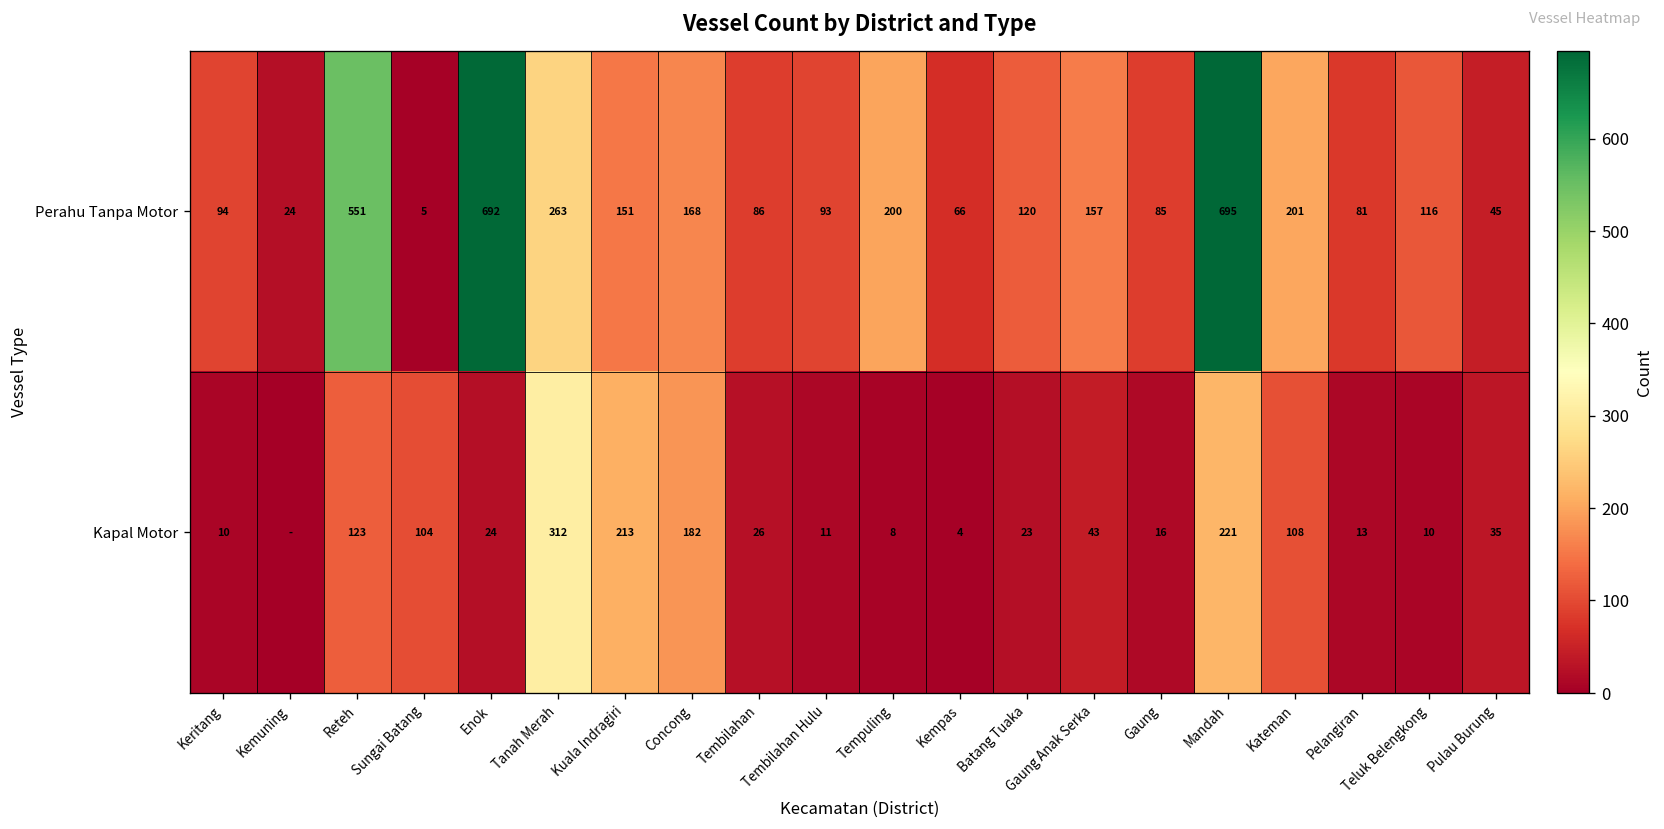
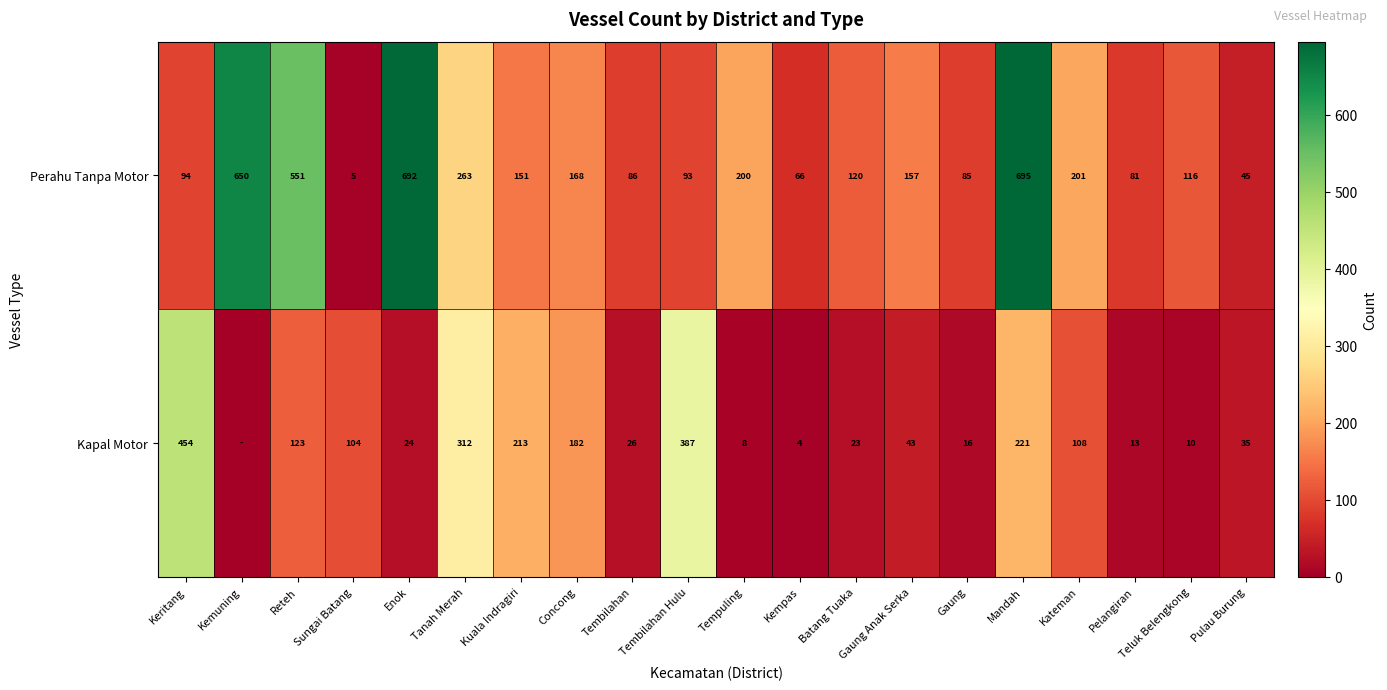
  {
    "Perahu Tanpa Motor": {
      "Keritang": 94,
-     "Kemuning": 24,
+     "Kemuning": 650,
      "Reteh": 551,
      "Sungai Batang": 5,
      "Enok": 692,
      "Tanah Merah": 263,
      "Kuala Indragiri": 151,
      "Concong": 168,
      "Tembilahan": 86,
      "Tembilahan Hulu": 93,
      "Tempuling": 200,
      "Kempas": 66,
      "Batang Tuaka": 120,
      "Gaung Anak Serka": 157,
      "Gaung": 85,
      "Mandah": 695,
      "Kateman": 201,
      "Pelangiran": 81,
      "Teluk Belengkong": 116,
      "Pulau Burung": 45
    },
    "Kapal Motor": {
-     "Keritang": 10,
+     "Keritang": 454,
      "Reteh": 123,
      "Sungai Batang": 104,
      "Enok": 24,
      "Tanah Merah": 312,
      "Kuala Indragiri": 213,
      "Concong": 182,
      "Tembilahan": 26,
-     "Tembilahan Hulu": 11,
+     "Tembilahan Hulu": 387,
      "Tempuling": 8,
      "Kempas": 4,
      "Batang Tuaka": 23,
      "Gaung Anak Serka": 43,
      "Gaung": 16,
      "Mandah": 221,
      "Kateman": 108,
      "Pelangiran": 13,
      "Teluk Belengkong": 10,
      "Pulau Burung": 35
    }
  }
